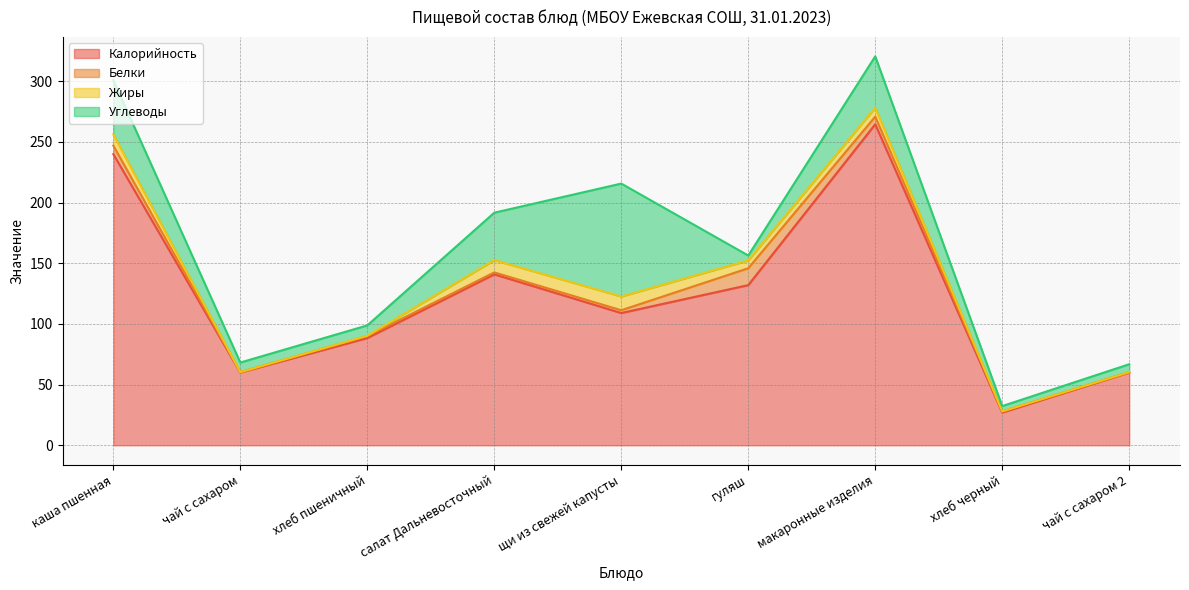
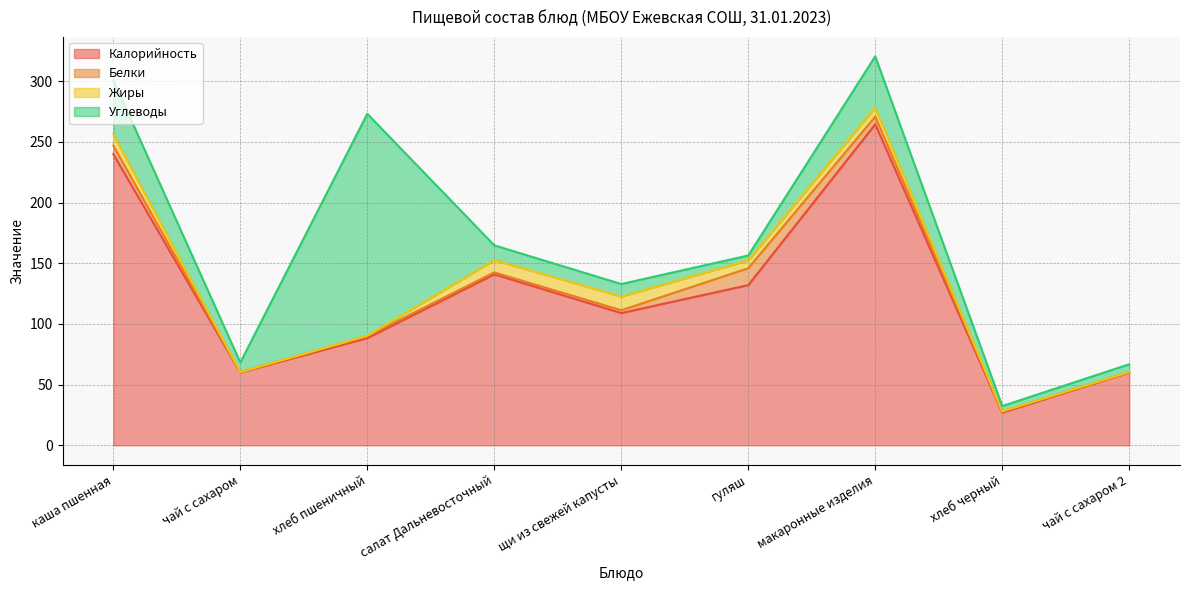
  {
    "Углеводы": {
      "чай с сахаром": 8,
-     "хлеб пшеничный": 9,
-     "салат Дальневосточный": 39,
-     "щи из свежей капусты": 93,
+     "хлеб пшеничный": 183,
+     "салат Дальневосточный": 12,
+     "щи из свежей капусты": 10,
      "гуляш": 4,
      "макаронные изделия": 42,
      "хлеб черный": 4,
      "чай с сахаром 2": 7
    }
  }
